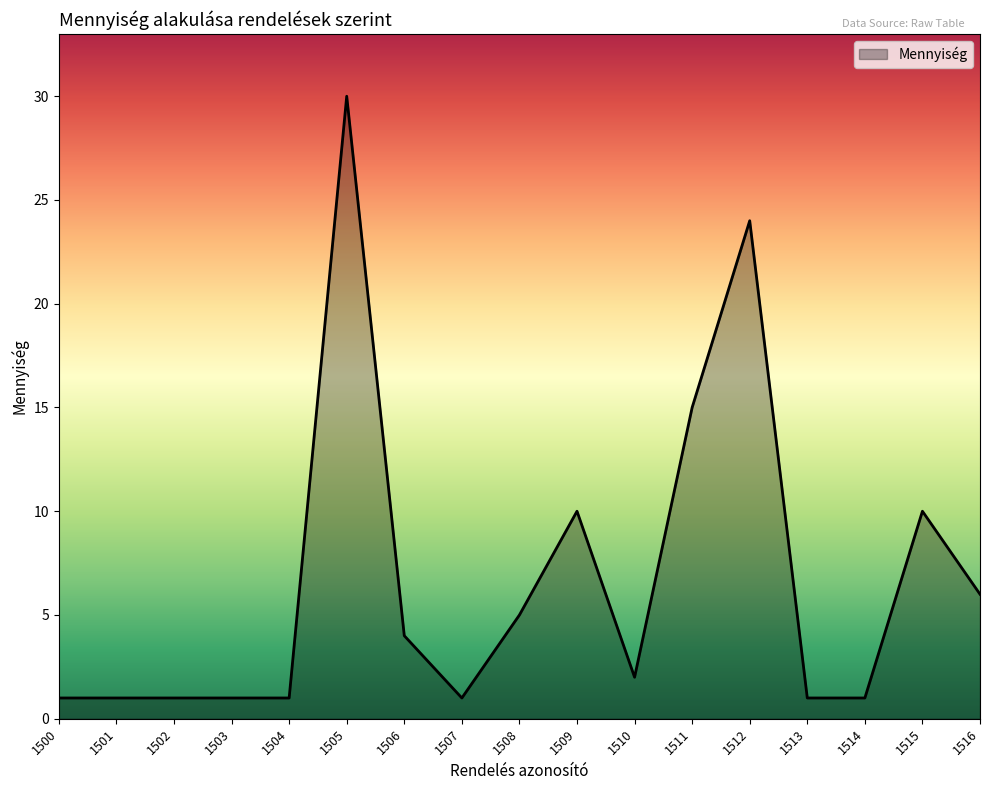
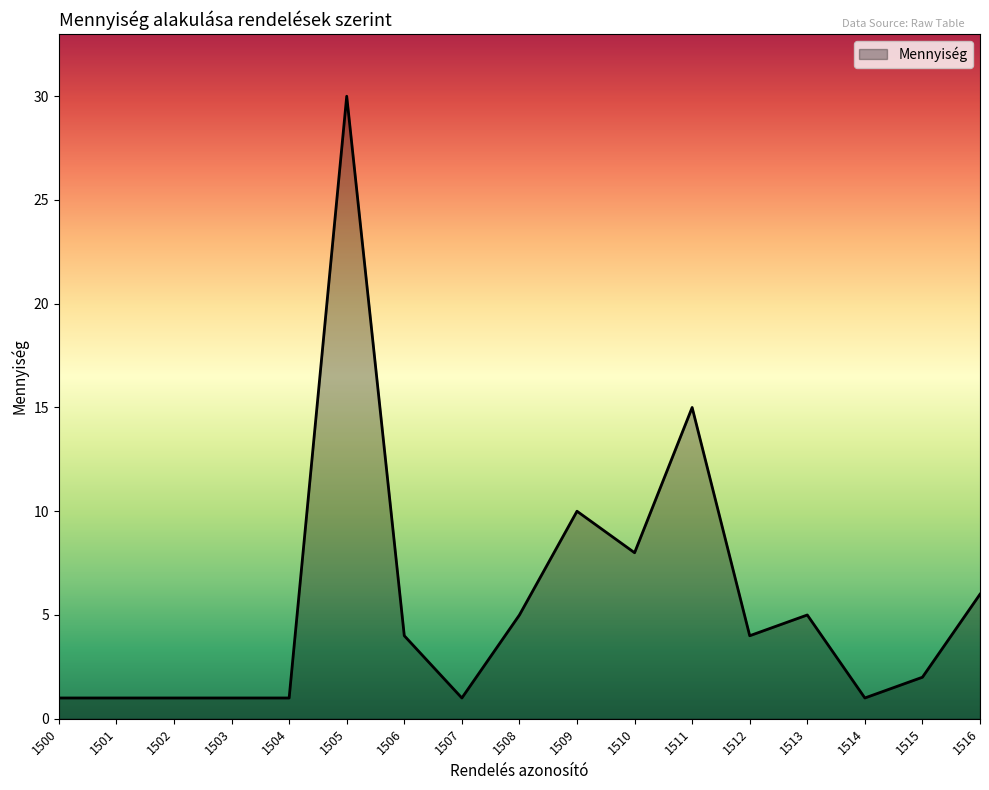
  {
    "1500": 1,
    "1501": 1,
    "1502": 1,
    "1503": 1,
    "1504": 1,
    "1505": 30,
    "1506": 4,
    "1507": 1,
    "1508": 5,
    "1509": 10,
-   "1510": 2,
+   "1510": 8,
    "1511": 15,
-   "1512": 24,
-   "1513": 1,
+   "1512": 4,
+   "1513": 5,
    "1514": 1,
-   "1515": 10,
+   "1515": 2,
    "1516": 6
  }
